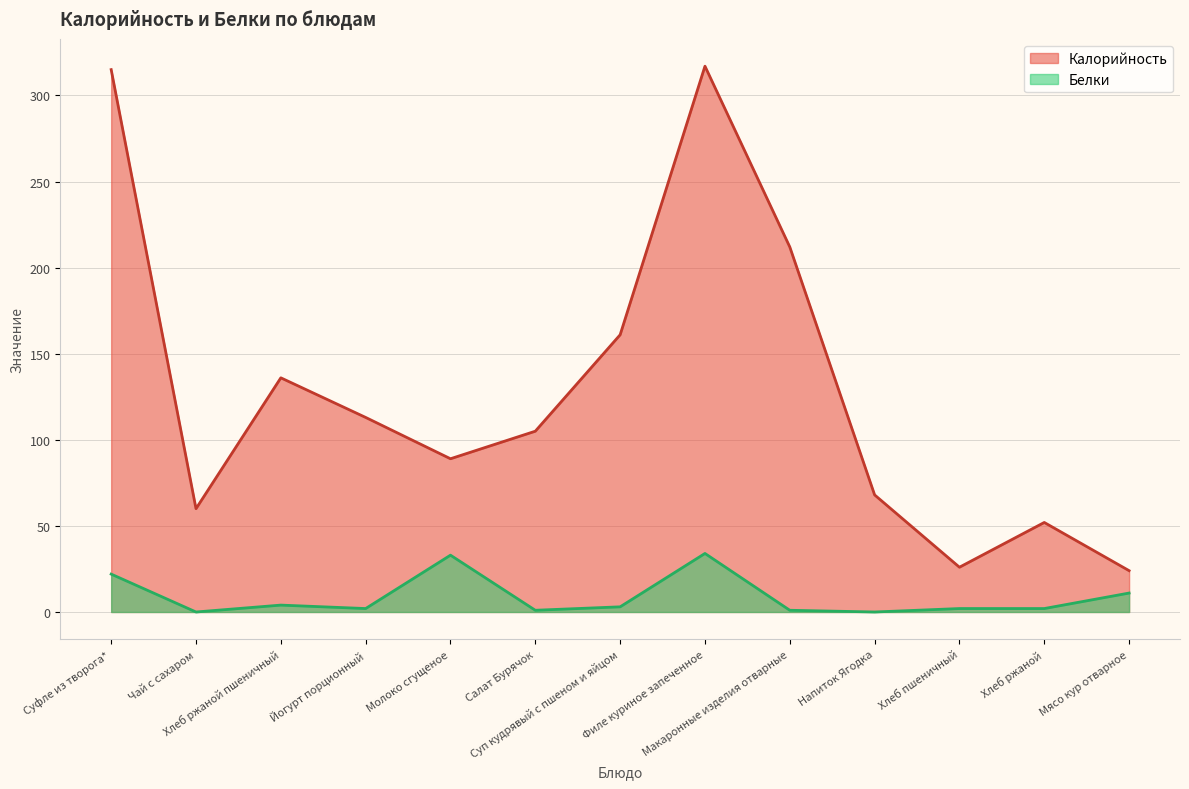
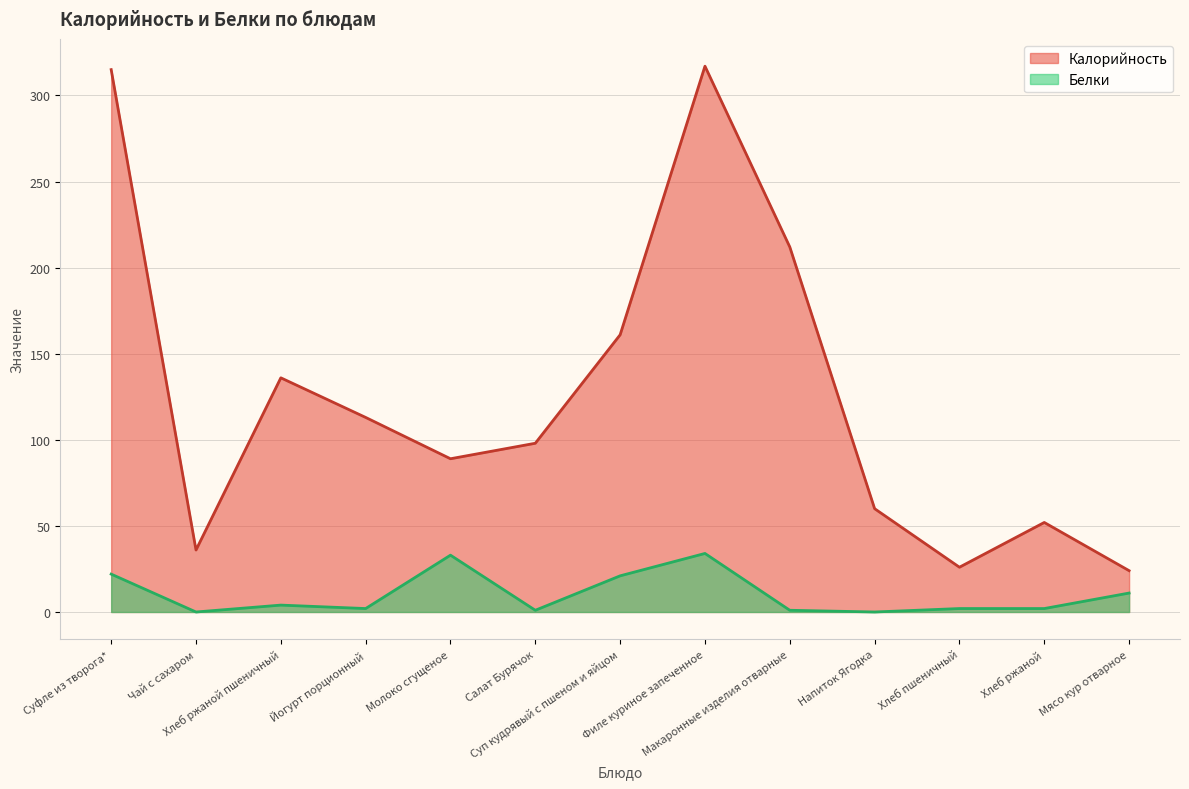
  {
    "Калорийность": {
      "Суфле из творога*": 315,
-     "Чай с сахаром": 60,
+     "Чай с сахаром": 36,
      "Хлеб ржаной пшеничный": 136,
      "Йогурт порционный": 113,
      "Молоко сгущеное": 89,
-     "Салат Бурячок": 105,
+     "Салат Бурячок": 98,
      "Суп кудрявый с пшеном и яйцом": 161,
      "Филе куриное запеченное": 317,
      "Макаронные изделия отварные": 212,
-     "Напиток Ягодка": 68,
+     "Напиток Ягодка": 60,
      "Хлеб пшеничный": 26,
      "Хлеб ржаной": 52,
      "Мясо кур отварное": 24
    },
    "Белки": {
      "Суфле из творога*": 22,
      "Чай с сахаром": 0,
      "Хлеб ржаной пшеничный": 4,
      "Йогурт порционный": 2,
      "Молоко сгущеное": 33,
      "Салат Бурячок": 1,
-     "Суп кудрявый с пшеном и яйцом": 3,
+     "Суп кудрявый с пшеном и яйцом": 21,
      "Филе куриное запеченное": 34,
      "Макаронные изделия отварные": 1,
      "Напиток Ягодка": 0,
      "Хлеб пшеничный": 2,
      "Хлеб ржаной": 2,
      "Мясо кур отварное": 11
    }
  }
